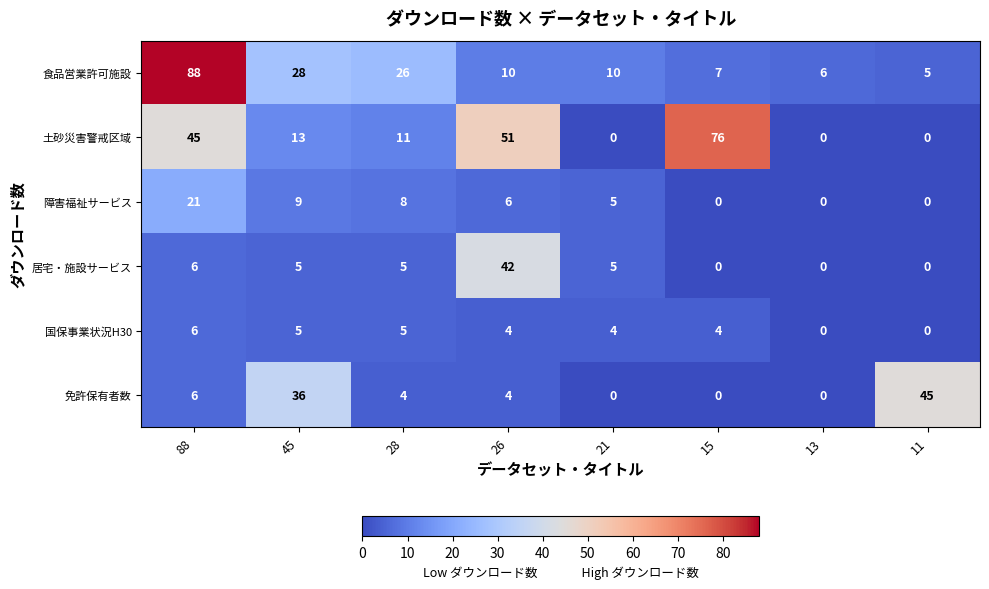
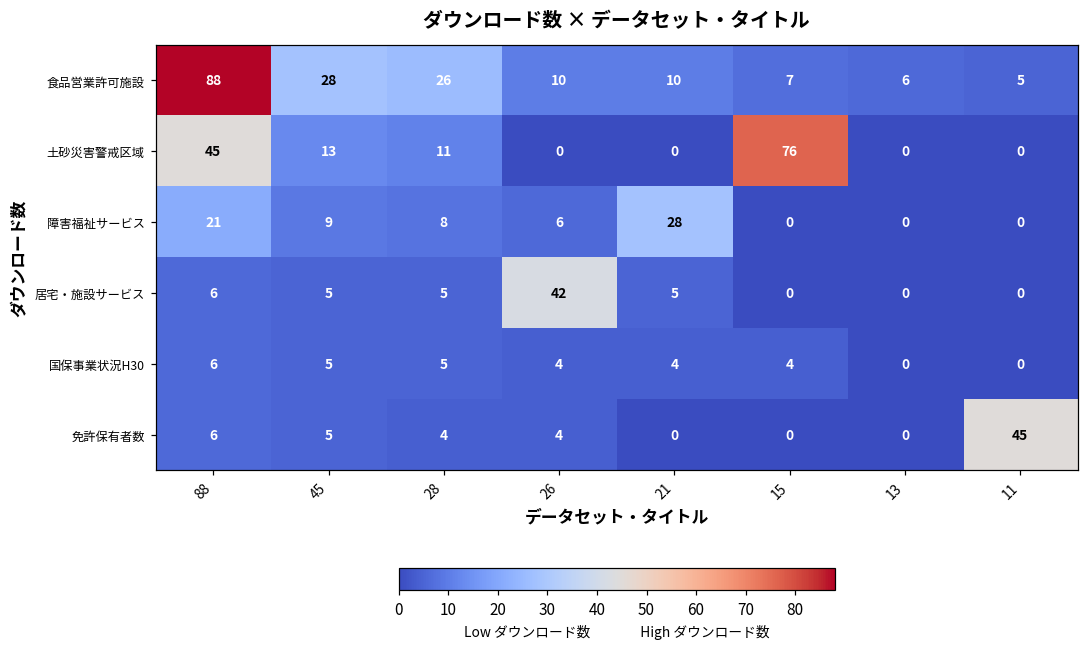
  {
    "食品営業許可施設": {
      "88": 88,
      "45": 28,
      "28": 26,
      "26": 10,
      "21": 10,
      "15": 7,
      "13": 6,
      "11": 5
    },
    "土砂災害警戒区域": {
      "88": 45,
      "45": 13,
      "28": 11,
-     "26": 51,
+     "26": 0,
      "21": 0,
      "15": 76,
      "13": 0,
      "11": 0
    },
    "障害福祉サービス": {
      "88": 21,
      "45": 9,
      "28": 8,
      "26": 6,
-     "21": 5,
+     "21": 28,
      "15": 0,
      "13": 0,
      "11": 0
    },
    "居宅・施設サービス": {
      "88": 6,
      "45": 5,
      "28": 5,
      "26": 42,
      "21": 5,
      "15": 0,
      "13": 0,
      "11": 0
    },
    "国保事業状況H30": {
      "88": 6,
      "45": 5,
      "28": 5,
      "26": 4,
      "21": 4,
      "15": 4,
      "13": 0,
      "11": 0
    },
    "免許保有者数": {
      "88": 6,
-     "45": 36,
+     "45": 5,
      "28": 4,
      "26": 4,
      "21": 0,
      "15": 0,
      "13": 0,
      "11": 45
    }
  }
